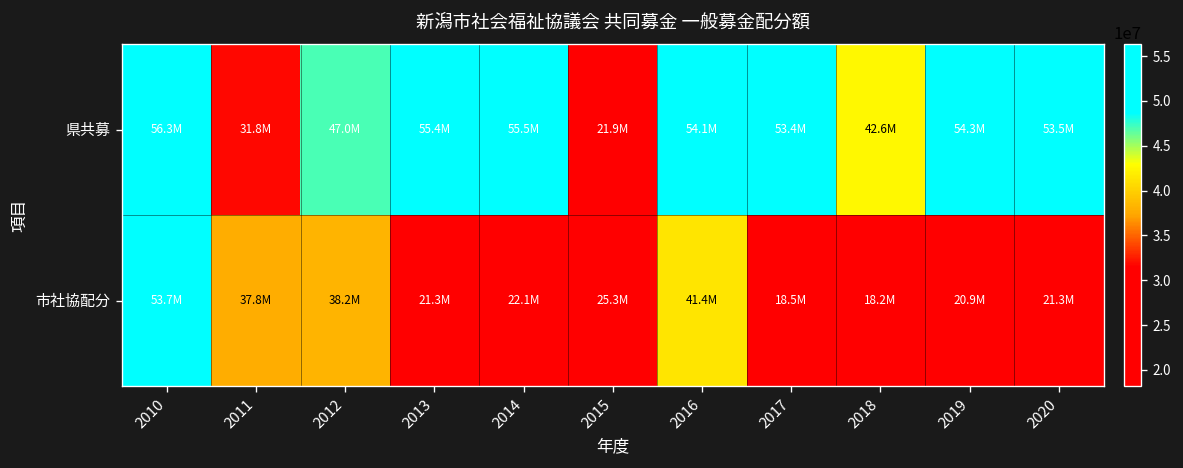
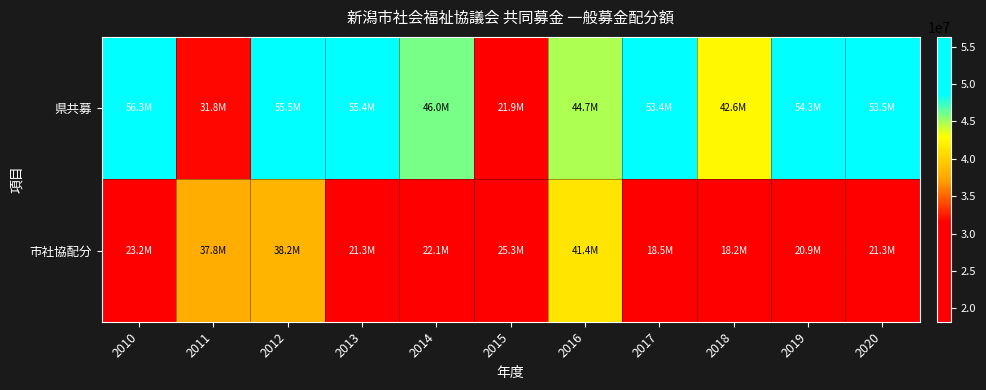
  {
    "県共募": {
      "2010": "56.3M",
      "2011": "31.8M",
-     "2012": "47.0M",
+     "2012": "55.5M",
      "2013": "55.4M",
-     "2014": "55.5M",
+     "2014": "46.0M",
      "2015": "21.9M",
-     "2016": "54.1M",
+     "2016": "44.7M",
      "2017": "53.4M",
      "2018": "42.6M",
      "2019": "54.3M",
      "2020": "53.5M"
    },
    "市社協配分": {
-     "2010": "53.7M",
+     "2010": "23.2M",
      "2011": "37.8M",
      "2012": "38.2M",
      "2013": "21.3M",
      "2014": "22.1M",
      "2015": "25.3M",
      "2016": "41.4M",
      "2017": "18.5M",
      "2018": "18.2M",
      "2019": "20.9M",
      "2020": "21.3M"
    }
  }
